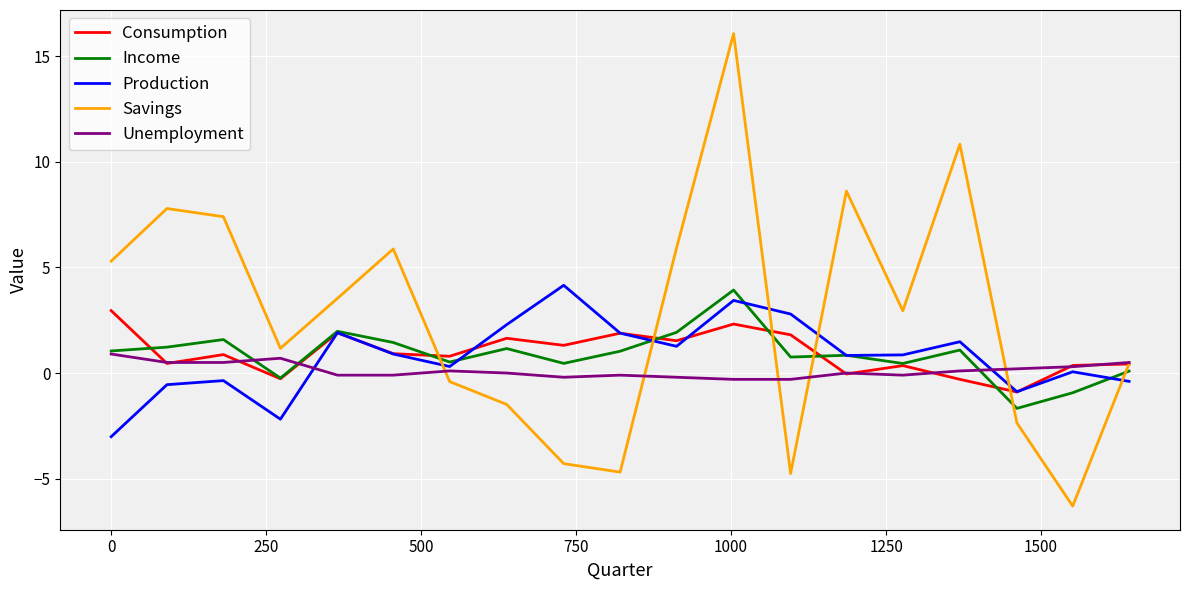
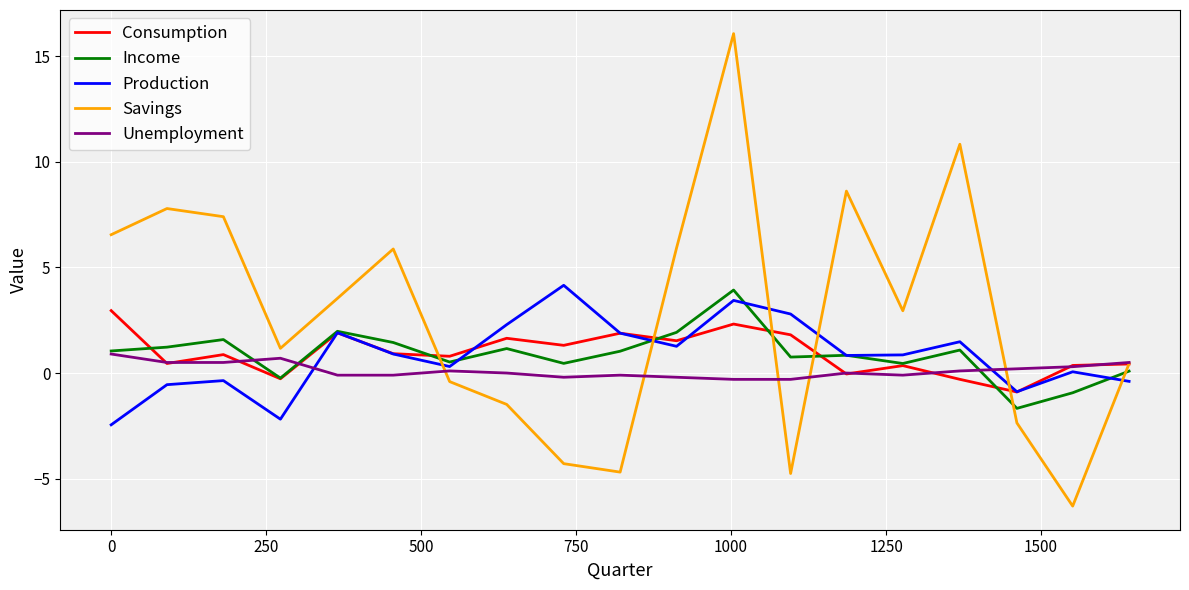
  {
    "Consumption": {
      "0": 3.0
    },
    "Income": {
      "0": 1.0
    },
    "Production": {
-     "0": -3.0
+     "0": -2.5
    },
    "Savings": {
-     "0": 5.3
+     "0": 6.6
    },
    "Unemployment": {
      "0": 0.9
    }
  }
